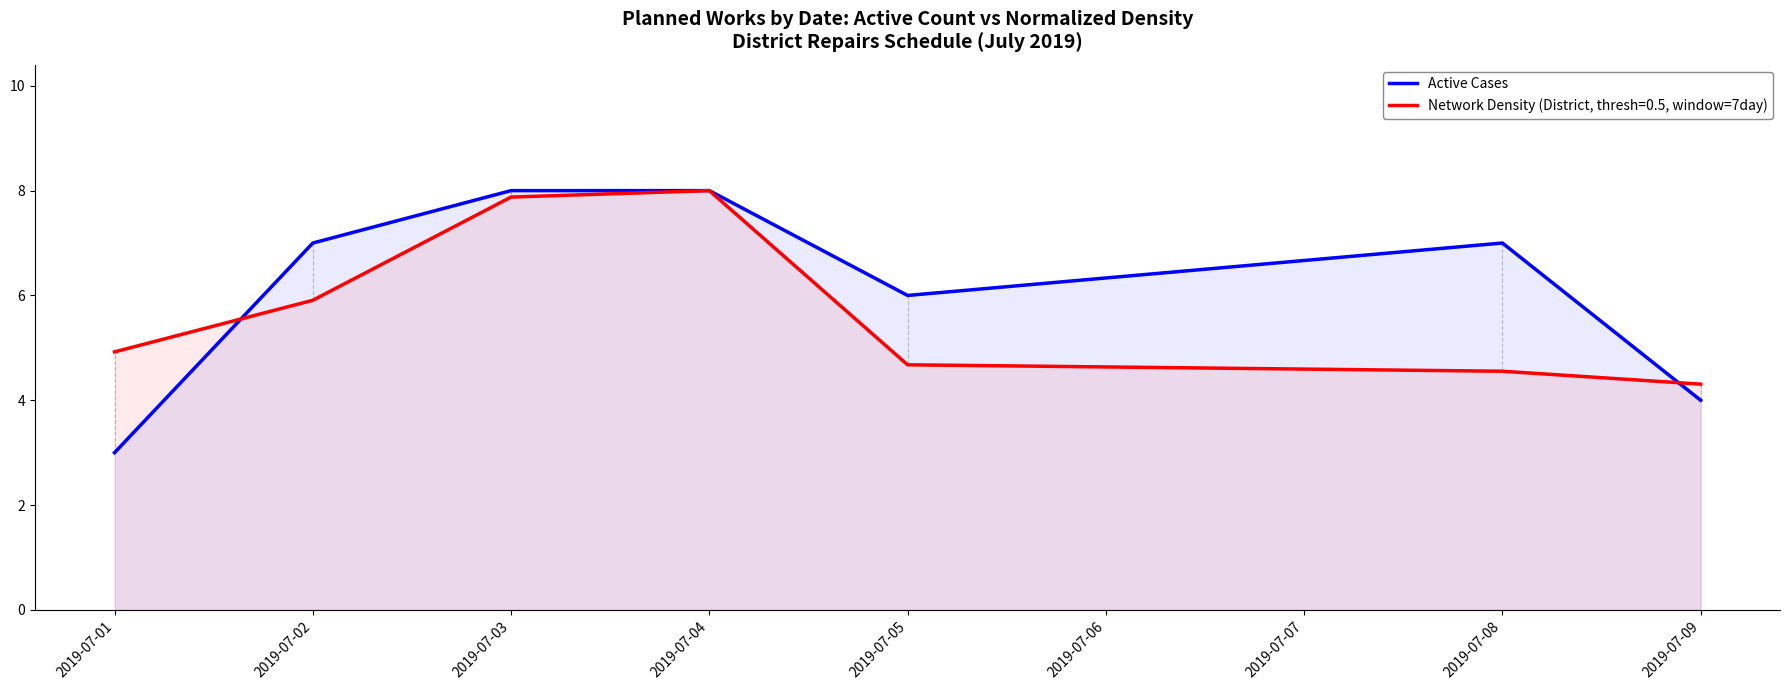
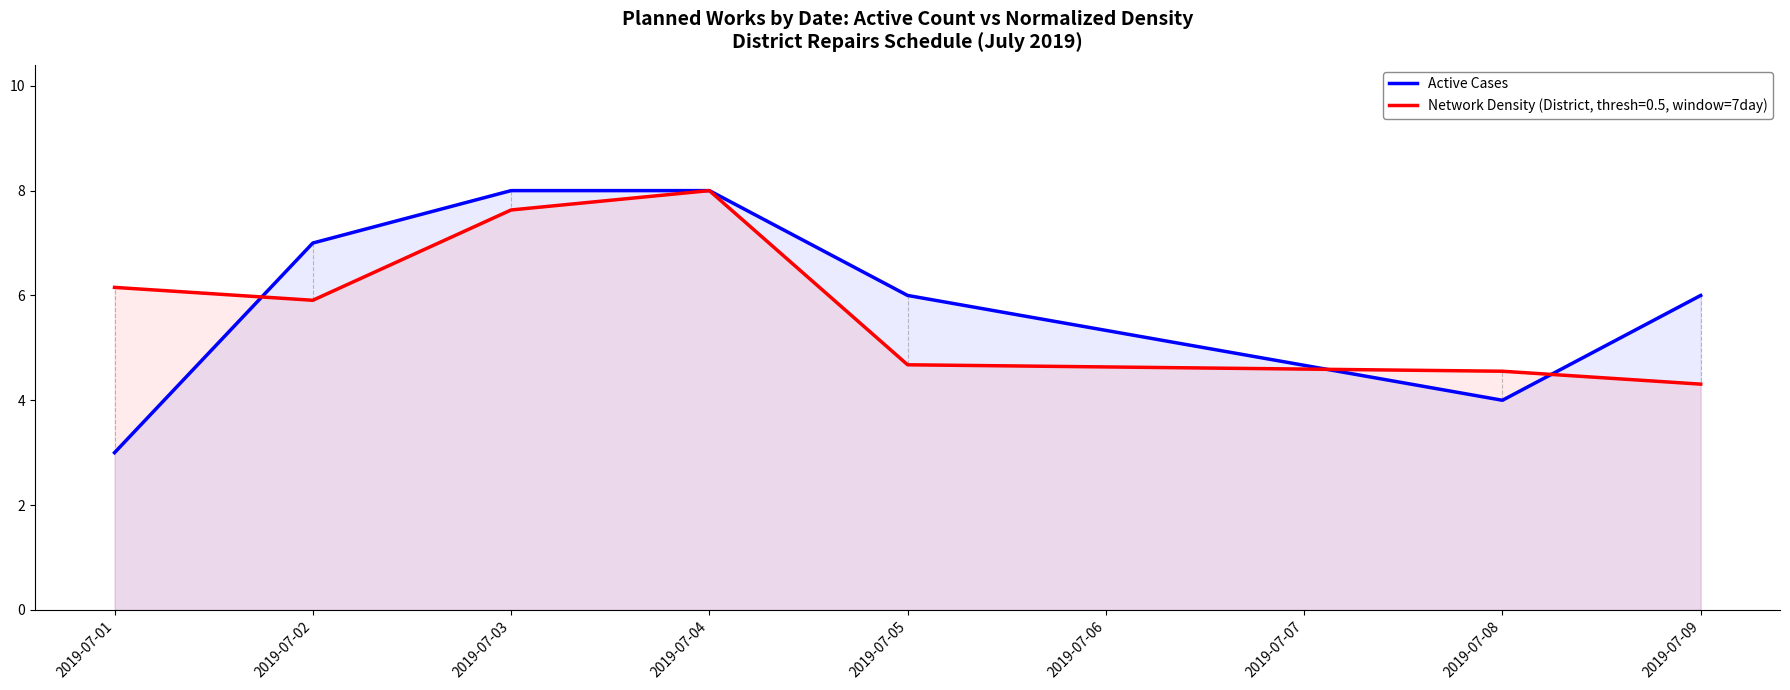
  {
    "Active Cases": {
-     "2019-07-08": 7,
-     "2019-07-09": 4
+     "2019-07-08": 4,
+     "2019-07-09": 6
    },
    "Network Density (District, thresh=0.5, window=7day)": {
-     "2019-07-01": 4.9,
-     "2019-07-03": 7.9
+     "2019-07-01": 6.2,
+     "2019-07-03": 7.6
    }
  }
